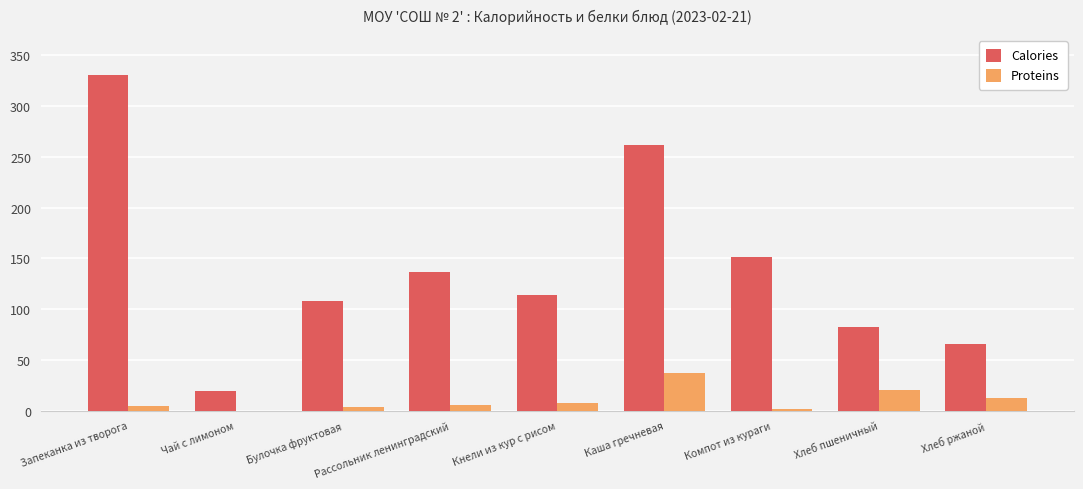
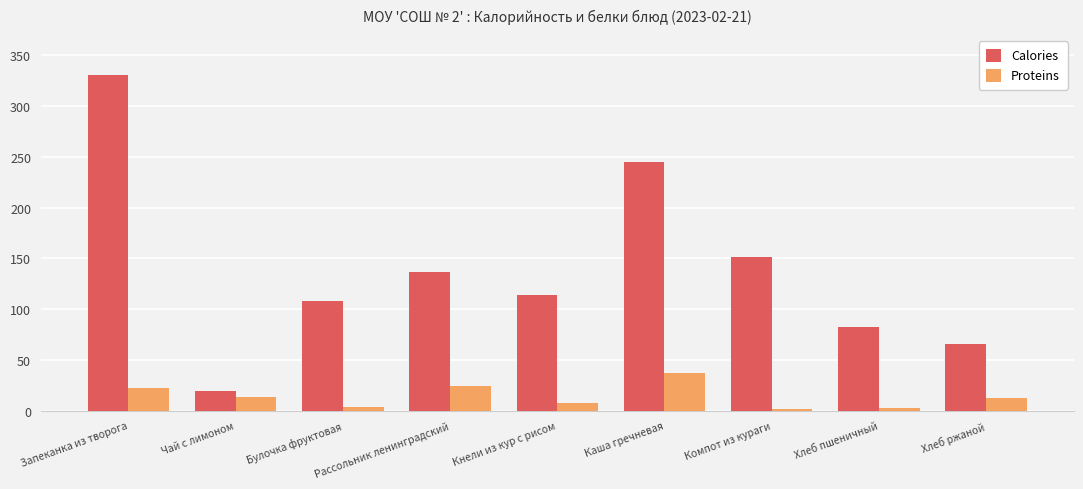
  {
    "Calories": {
      "Запеканка из творога": 331,
      "Чай с лимоном": 20,
      "Булочка фруктовая": 108,
      "Рассольник ленинградский": 137,
      "Кнели из кур с рисом": 114,
-     "Каша гречневая": 261,
+     "Каша гречневая": 245,
      "Компот из кураги": 151,
      "Хлеб пшеничный": 82,
      "Хлеб ржаной": 66
    },
    "Proteins": {
-     "Запеканка из творога": 4,
-     "Чай с лимоном": 0,
+     "Запеканка из творога": 23,
+     "Чай с лимоном": 13,
      "Булочка фруктовая": 4,
-     "Рассольник ленинградский": 5,
+     "Рассольник ленинградский": 24,
      "Кнели из кур с рисом": 8,
      "Каша гречневая": 37,
-     "Хлеб пшеничный": 20,
+     "Хлеб пшеничный": 3,
      "Хлеб ржаной": 12
    }
  }
